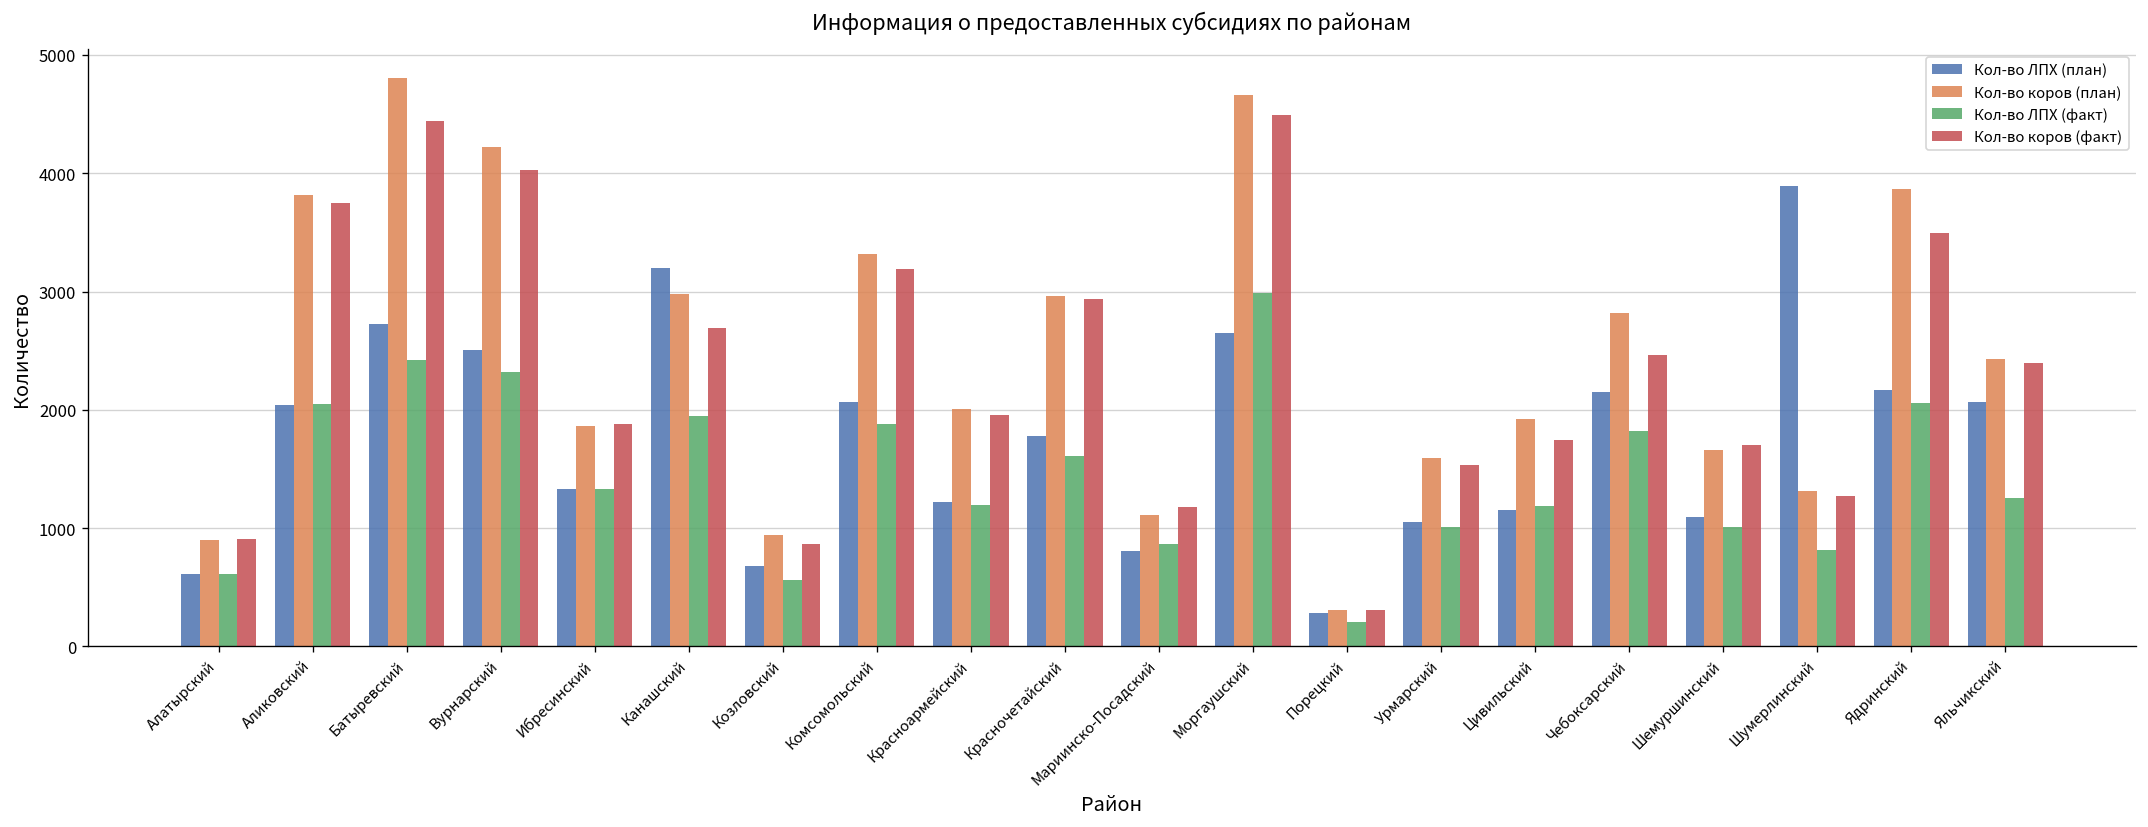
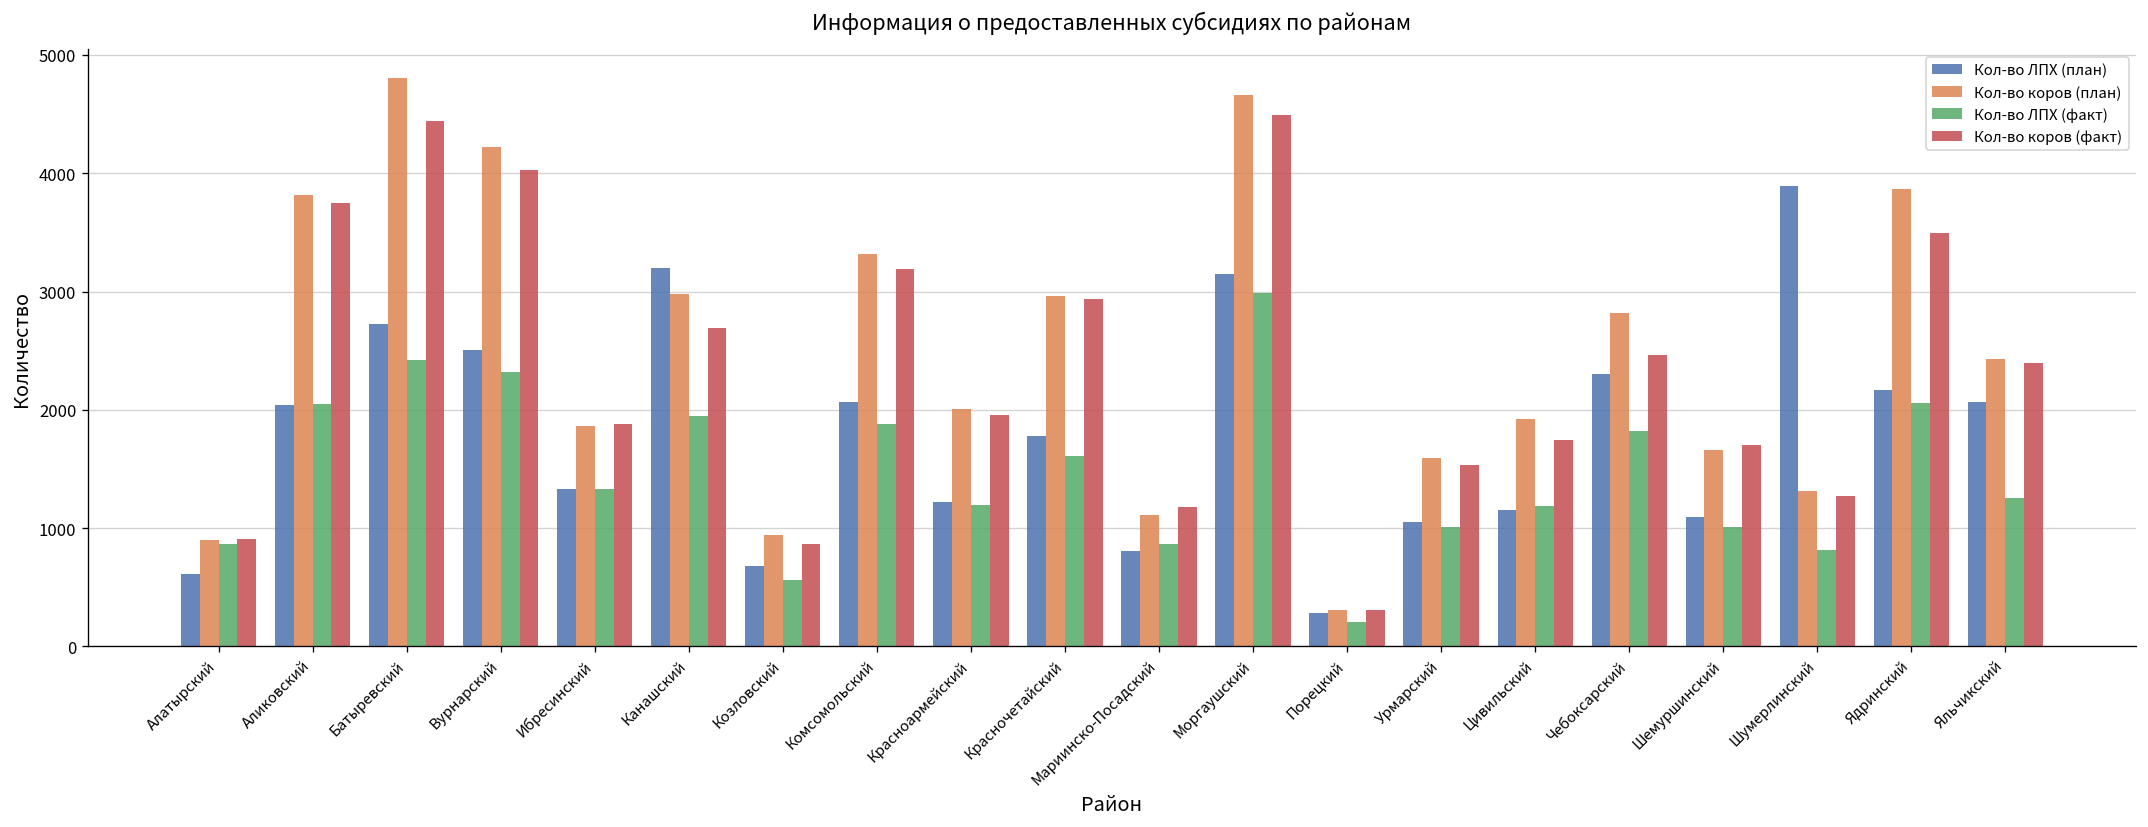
  {
    "Кол-во ЛПХ (план)": {
      "Алатырский": 600,
      "Аликовский": 2000,
      "Батыревский": 2700,
      "Вурнарский": 2500,
      "Ибресинский": 1300,
      "Канашский": 3200,
      "Козловский": 700,
      "Комсомольский": 2100,
      "Красноармейский": 1200,
      "Красночетайский": 1800,
      "Мариинско-Посадский": 800,
-     "Моргаушский": 2700,
+     "Моргаушский": 3200,
      "Порецкий": 300,
      "Урмарский": 1100,
      "Цивильский": 1200,
-     "Чебоксарский": 2200,
+     "Чебоксарский": 2300,
      "Шемуршинский": 1100,
      "Шумерлинский": 3900,
      "Ядринский": 2200,
      "Яльчикский": 2100
    },
    "Кол-во ЛПХ (факт)": {
-     "Алатырский": 600,
+     "Алатырский": 900,
      "Аликовский": 2100,
      "Батыревский": 2400,
      "Вурнарский": 2300,
      "Ибресинский": 1300,
      "Канашский": 1900,
      "Козловский": 600,
      "Комсомольский": 1900,
      "Красноармейский": 1200,
      "Красночетайский": 1600,
      "Мариинско-Посадский": 900,
      "Моргаушский": 3000,
      "Порецкий": 200,
      "Урмарский": 1000,
      "Цивильский": 1200,
      "Чебоксарский": 1800,
      "Шемуршинский": 1000,
      "Шумерлинский": 800,
      "Ядринский": 2100,
      "Яльчикский": 1300
    }
  }
